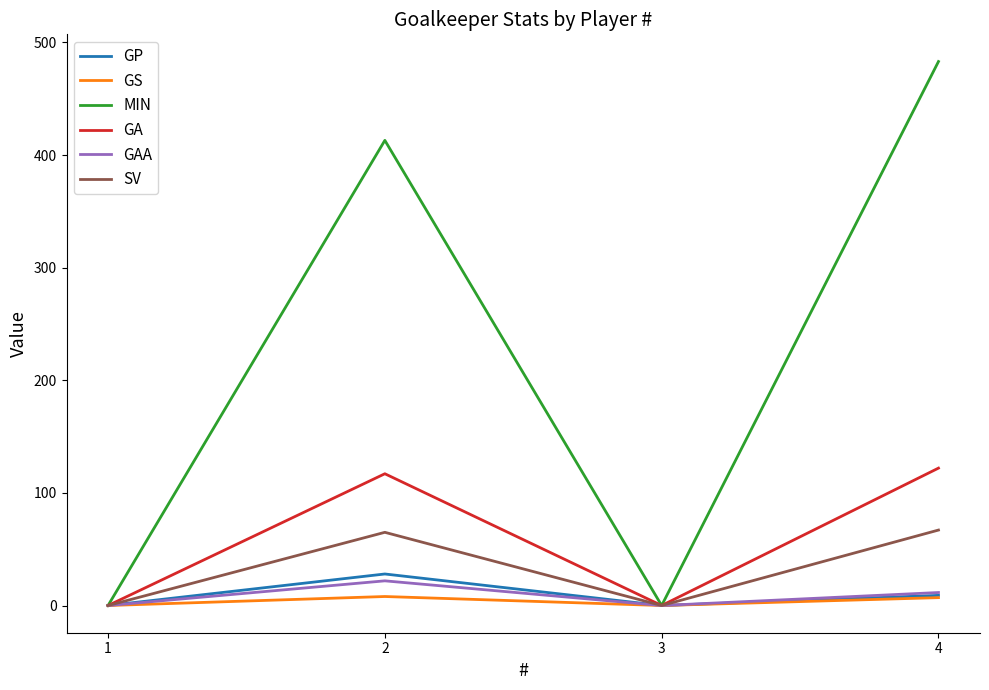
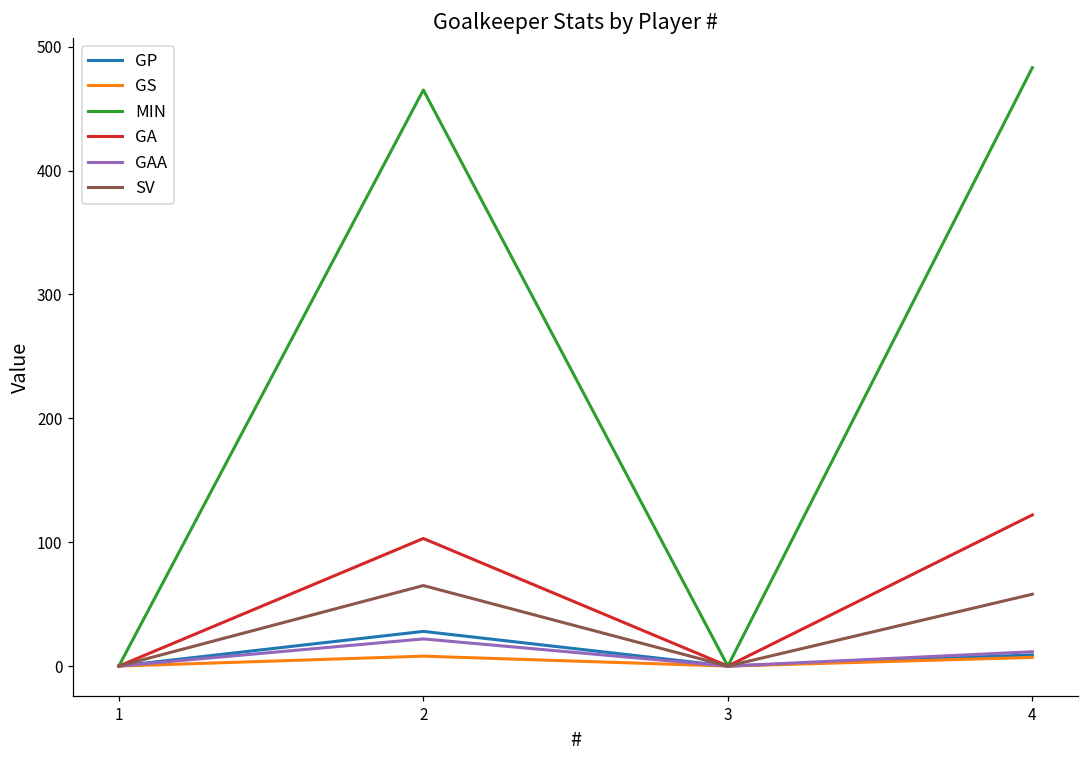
  {
    "GP": {
      "2": 28
    },
    "GS": {
      "2": 8
    },
    "MIN": {
-     "2": 413,
+     "2": 465,
      "4": 483
    },
    "GA": {
-     "2": 117,
+     "2": 103,
      "4": 122
    },
    "GAA": {
      "2": 22,
      "4": 12
    },
    "SV": {
      "2": 65,
-     "4": 67
+     "4": 58
    }
  }
